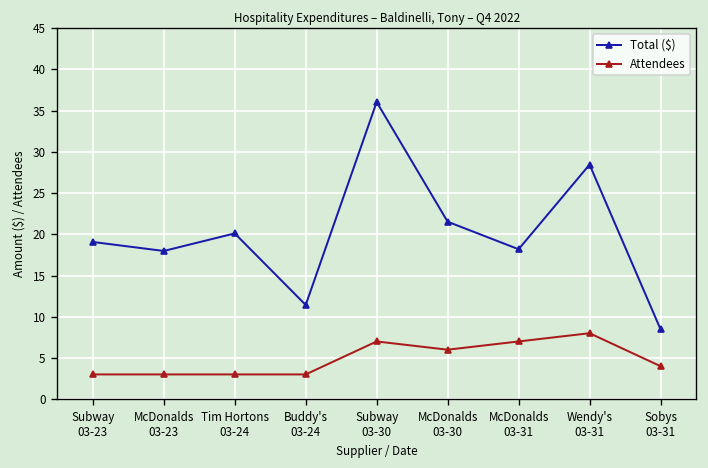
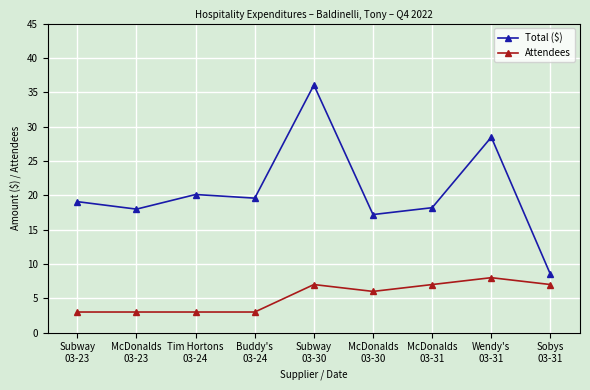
  {
    "Total ($)": {
      "Subway 03-23": 19,
      "McDonalds 03-23": 18,
      "Tim Hortons 03-24": 20,
-     "Buddy's 03-24": 11,
+     "Buddy's 03-24": 20,
      "Subway 03-30": 36,
-     "McDonalds 03-30": 22,
+     "McDonalds 03-30": 17,
      "McDonalds 03-31": 18,
      "Wendy's 03-31": 28,
      "Sobys 03-31": 8
    },
    "Attendees": {
      "Subway 03-23": 3,
      "McDonalds 03-23": 3,
      "Tim Hortons 03-24": 3,
      "Buddy's 03-24": 3,
      "Subway 03-30": 7,
      "McDonalds 03-30": 6,
      "McDonalds 03-31": 7,
      "Wendy's 03-31": 8,
-     "Sobys 03-31": 4
+     "Sobys 03-31": 7
    }
  }
